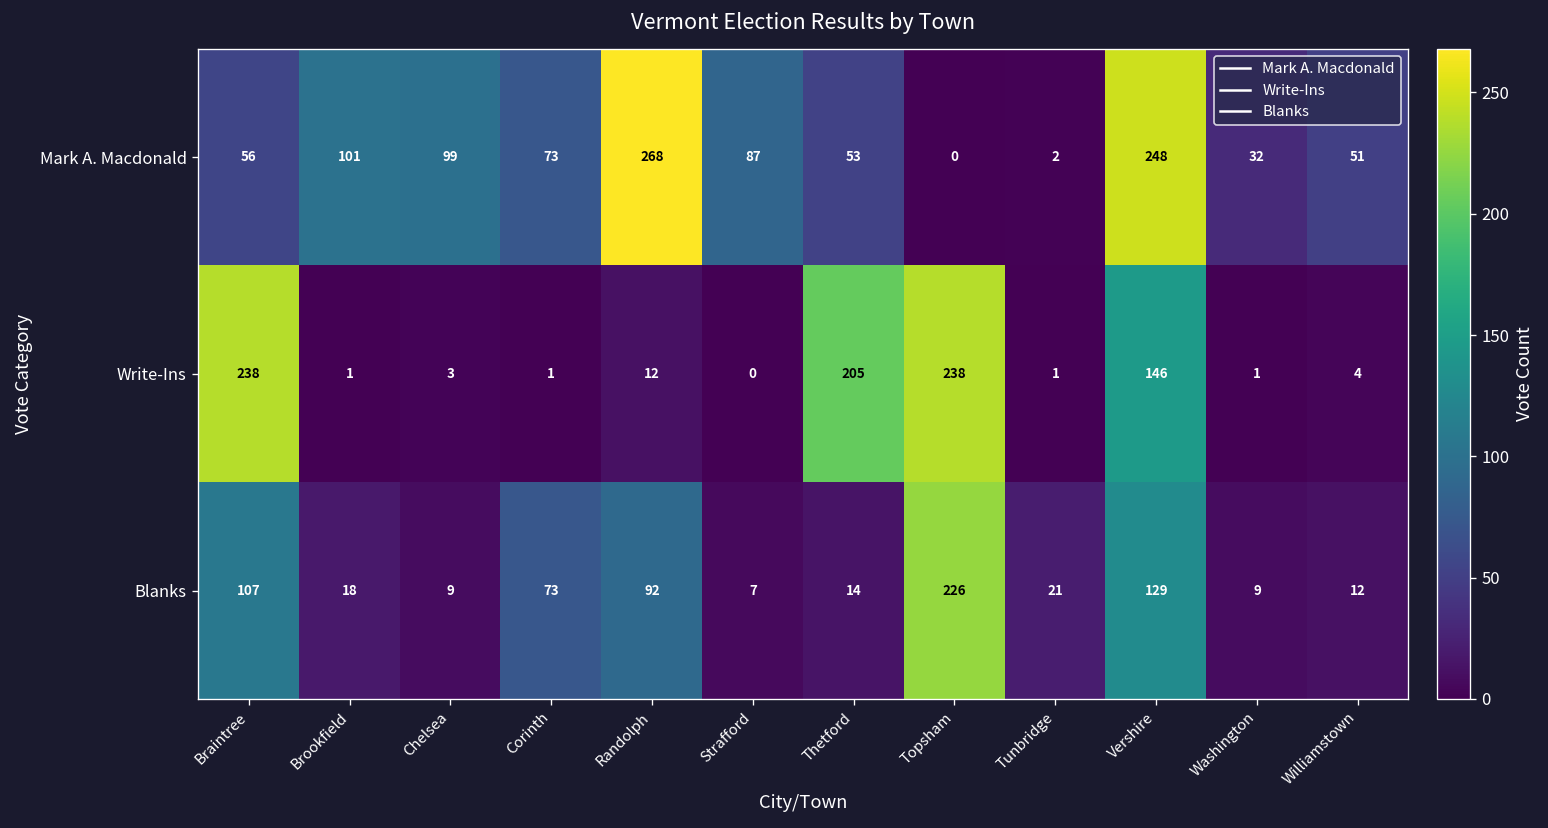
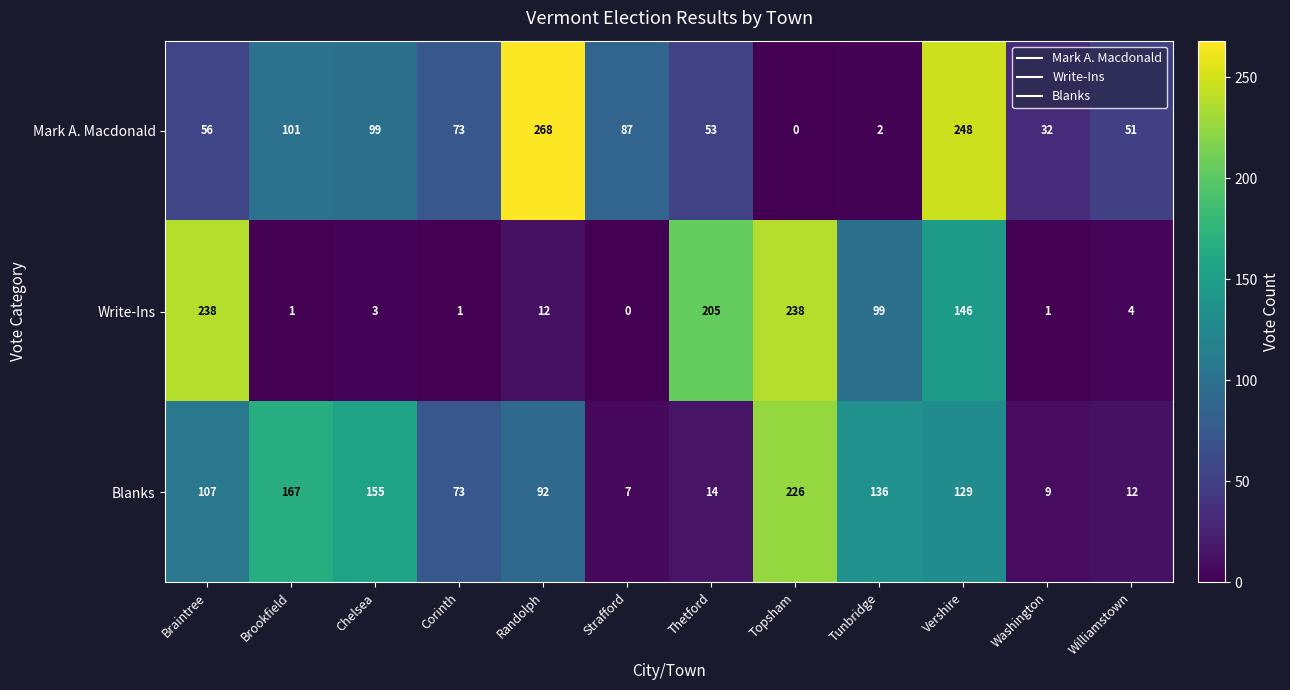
  {
    "Mark A. Macdonald": {
      "Braintree": 56,
      "Brookfield": 101,
      "Chelsea": 99,
      "Corinth": 73,
      "Randolph": 268,
      "Strafford": 87,
      "Thetford": 53,
      "Topsham": 0,
      "Tunbridge": 2,
      "Vershire": 248,
      "Washington": 32,
      "Williamstown": 51
    },
    "Write-Ins": {
      "Braintree": 238,
      "Brookfield": 1,
      "Chelsea": 3,
      "Corinth": 1,
      "Randolph": 12,
      "Strafford": 0,
      "Thetford": 205,
      "Topsham": 238,
-     "Tunbridge": 1,
+     "Tunbridge": 99,
      "Vershire": 146,
      "Washington": 1,
      "Williamstown": 4
    },
    "Blanks": {
      "Braintree": 107,
-     "Brookfield": 18,
-     "Chelsea": 9,
+     "Brookfield": 167,
+     "Chelsea": 155,
      "Corinth": 73,
      "Randolph": 92,
      "Strafford": 7,
      "Thetford": 14,
      "Topsham": 226,
-     "Tunbridge": 21,
+     "Tunbridge": 136,
      "Vershire": 129,
      "Washington": 9,
      "Williamstown": 12
    }
  }
